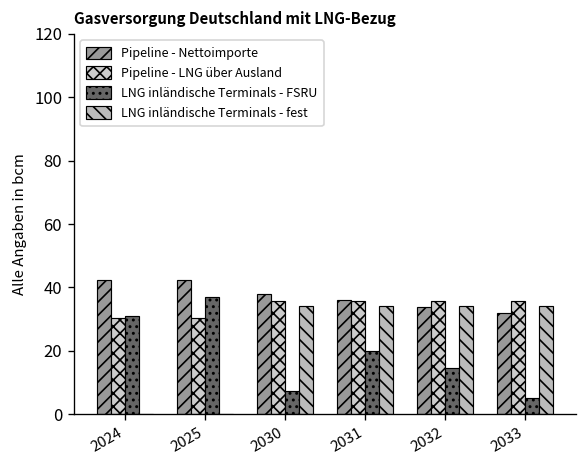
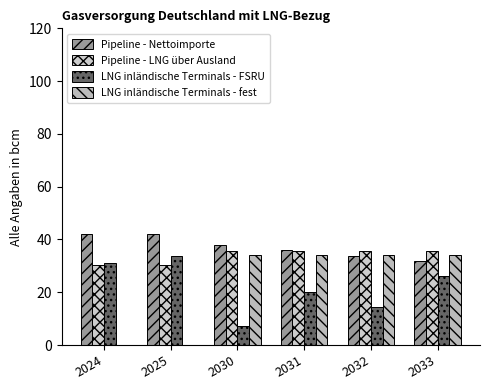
  {
    "LNG inländische Terminals - FSRU": {
      "2024": 31,
-     "2025": 37,
+     "2025": 34,
      "2030": 7,
      "2031": 20,
      "2032": 15,
-     "2033": 5
+     "2033": 26
    }
  }
